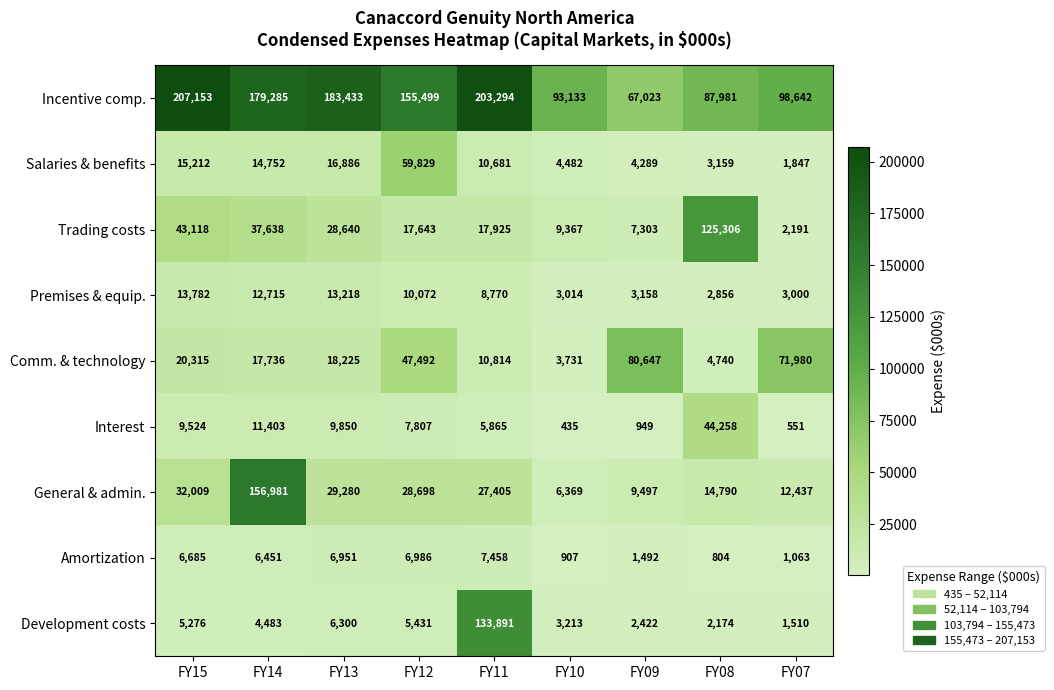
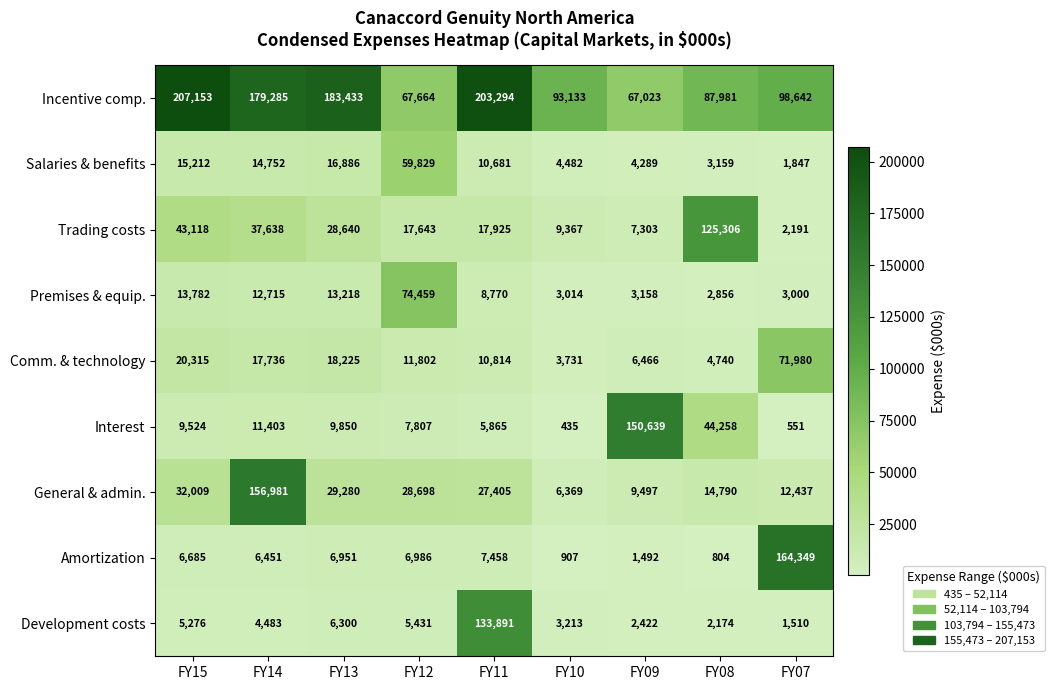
  {
    "Incentive comp.": {
      "FY15": "207,153",
      "FY14": "179,285",
      "FY13": "183,433",
-     "FY12": "155,499",
+     "FY12": "67,664",
      "FY11": "203,294",
      "FY10": "93,133",
      "FY09": "67,023",
      "FY08": "87,981",
      "FY07": "98,642"
    },
    "Salaries & benefits": {
      "FY15": "15,212",
      "FY14": "14,752",
      "FY13": "16,886",
      "FY12": "59,829",
      "FY11": "10,681",
      "FY10": "4,482",
      "FY09": "4,289",
      "FY08": "3,159",
      "FY07": "1,847"
    },
    "Trading costs": {
      "FY15": "43,118",
      "FY14": "37,638",
      "FY13": "28,640",
      "FY12": "17,643",
      "FY11": "17,925",
      "FY10": "9,367",
      "FY09": "7,303",
      "FY08": "125,306",
      "FY07": "2,191"
    },
    "Premises & equip.": {
      "FY15": "13,782",
      "FY14": "12,715",
      "FY13": "13,218",
-     "FY12": "10,072",
+     "FY12": "74,459",
      "FY11": "8,770",
      "FY10": "3,014",
      "FY09": "3,158",
      "FY08": "2,856",
      "FY07": "3,000"
    },
    "Comm. & technology": {
      "FY15": "20,315",
      "FY14": "17,736",
      "FY13": "18,225",
-     "FY12": "47,492",
+     "FY12": "11,802",
      "FY11": "10,814",
      "FY10": "3,731",
-     "FY09": "80,647",
+     "FY09": "6,466",
      "FY08": "4,740",
      "FY07": "71,980"
    },
    "Interest": {
      "FY15": "9,524",
      "FY14": "11,403",
      "FY13": "9,850",
      "FY12": "7,807",
      "FY11": "5,865",
      "FY10": "435",
-     "FY09": "949",
+     "FY09": "150,639",
      "FY08": "44,258",
      "FY07": "551"
    },
    "General & admin.": {
      "FY15": "32,009",
      "FY14": "156,981",
      "FY13": "29,280",
      "FY12": "28,698",
      "FY11": "27,405",
      "FY10": "6,369",
      "FY09": "9,497",
      "FY08": "14,790",
      "FY07": "12,437"
    },
    "Amortization": {
      "FY15": "6,685",
      "FY14": "6,451",
      "FY13": "6,951",
      "FY12": "6,986",
      "FY11": "7,458",
      "FY10": "907",
      "FY09": "1,492",
      "FY08": "804",
-     "FY07": "1,063"
+     "FY07": "164,349"
    },
    "Development costs": {
      "FY15": "5,276",
      "FY14": "4,483",
      "FY13": "6,300",
      "FY12": "5,431",
      "FY11": "133,891",
      "FY10": "3,213",
      "FY09": "2,422",
      "FY08": "2,174",
      "FY07": "1,510"
    }
  }
